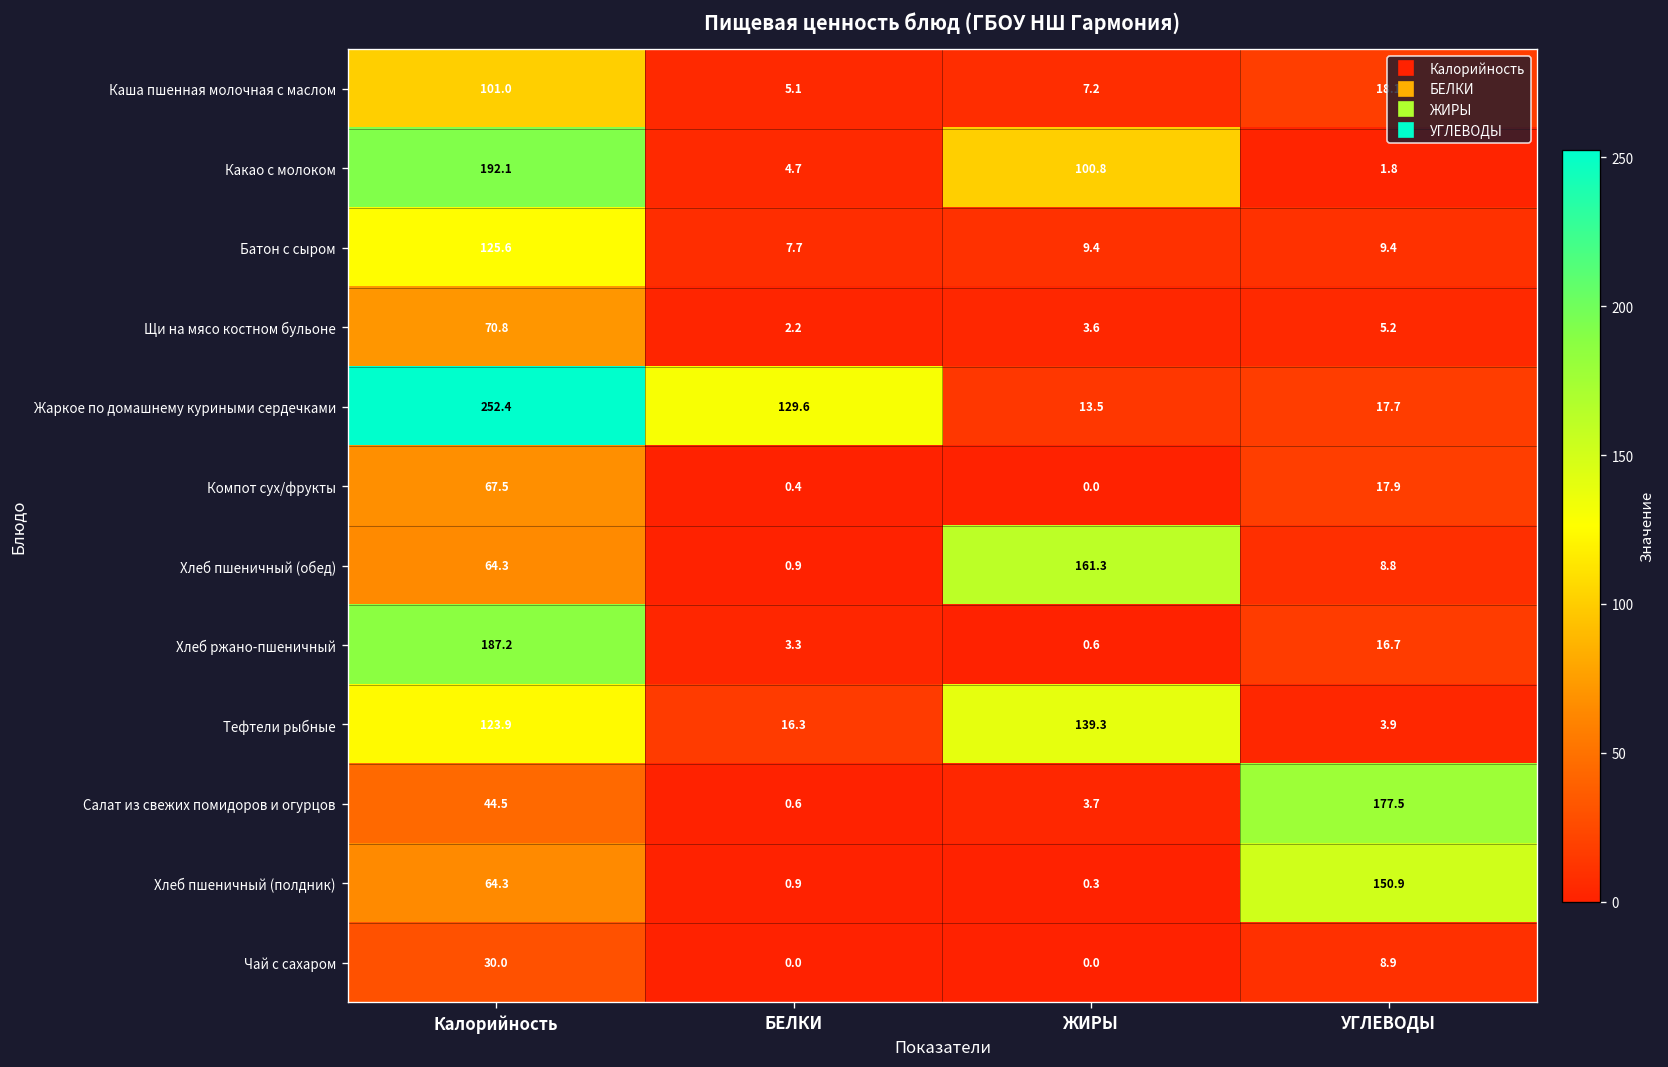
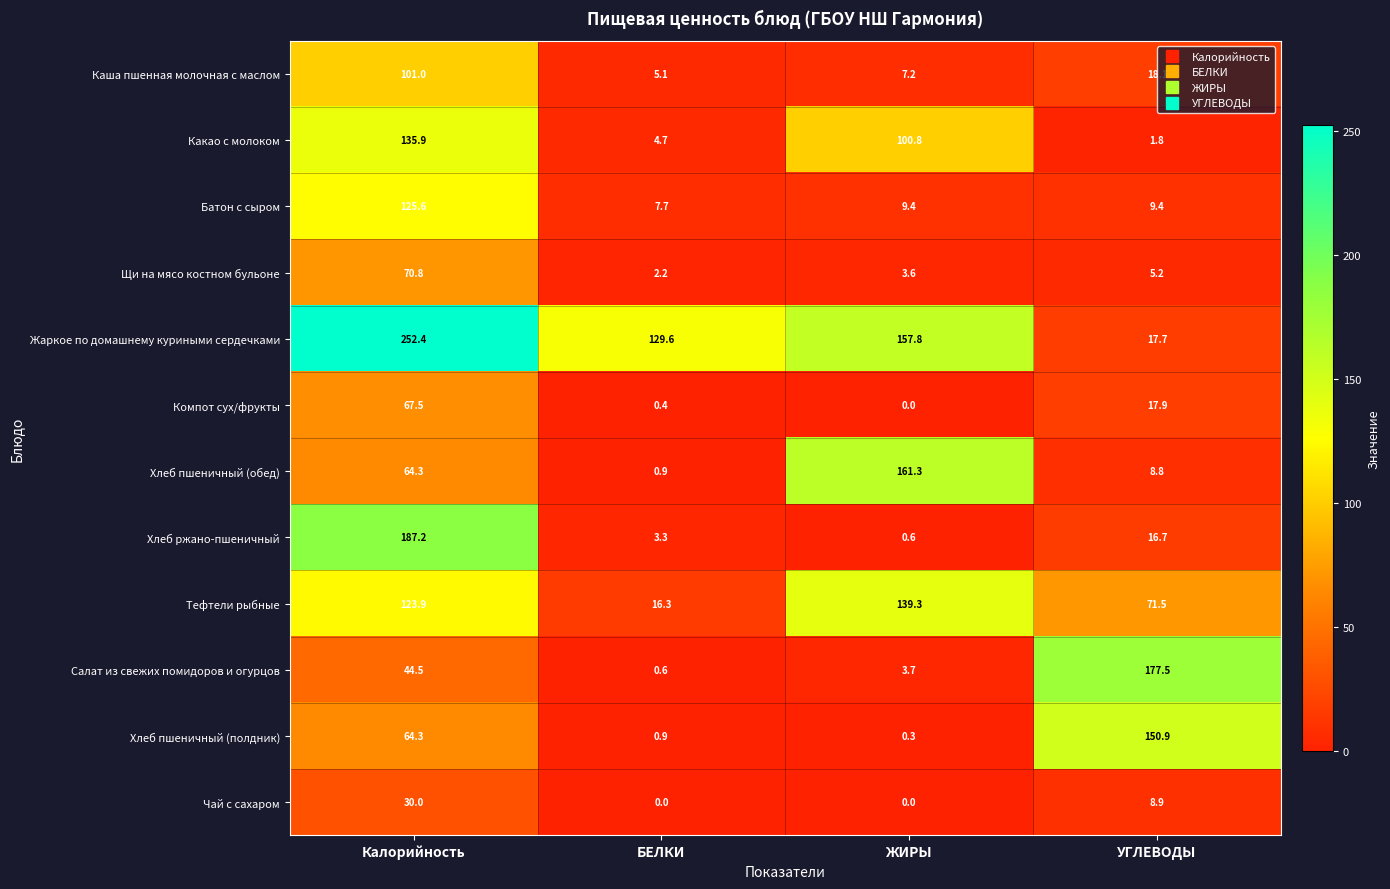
  {
    "Каша пшенная молочная с маслом": {
      "Калорийность": 101.0,
      "БЕЛКИ": 5.1,
      "ЖИРЫ": 7.2
    },
    "Какао с молоком": {
-     "Калорийность": 192.1,
+     "Калорийность": 135.9,
      "БЕЛКИ": 4.7,
      "ЖИРЫ": 100.8,
      "УГЛЕВОДЫ": 1.8
    },
    "Батон с сыром": {
      "Калорийность": 125.6,
      "БЕЛКИ": 7.7,
      "ЖИРЫ": 9.4,
      "УГЛЕВОДЫ": 9.4
    },
    "Щи на мясо костном бульоне": {
      "Калорийность": 70.8,
      "БЕЛКИ": 2.2,
      "ЖИРЫ": 3.6,
      "УГЛЕВОДЫ": 5.2
    },
    "Жаркое по домашнему куриными сердечками": {
      "Калорийность": 252.4,
      "БЕЛКИ": 129.6,
-     "ЖИРЫ": 13.5,
+     "ЖИРЫ": 157.8,
      "УГЛЕВОДЫ": 17.7
    },
    "Компот сух/фрукты": {
      "Калорийность": 67.5,
      "БЕЛКИ": 0.4,
      "ЖИРЫ": 0.0,
      "УГЛЕВОДЫ": 17.9
    },
    "Хлеб пшеничный (обед)": {
      "Калорийность": 64.3,
      "БЕЛКИ": 0.9,
      "ЖИРЫ": 161.3,
      "УГЛЕВОДЫ": 8.8
    },
    "Хлеб ржано-пшеничный": {
      "Калорийность": 187.2,
      "БЕЛКИ": 3.3,
      "ЖИРЫ": 0.6,
      "УГЛЕВОДЫ": 16.7
    },
    "Тефтели рыбные": {
      "Калорийность": 123.9,
      "БЕЛКИ": 16.3,
      "ЖИРЫ": 139.3,
-     "УГЛЕВОДЫ": 3.9
+     "УГЛЕВОДЫ": 71.5
    },
    "Салат из свежих помидоров и огурцов": {
      "Калорийность": 44.5,
      "БЕЛКИ": 0.6,
      "ЖИРЫ": 3.7,
      "УГЛЕВОДЫ": 177.5
    },
    "Хлеб пшеничный (полдник)": {
      "Калорийность": 64.3,
      "БЕЛКИ": 0.9,
      "ЖИРЫ": 0.3,
      "УГЛЕВОДЫ": 150.9
    },
    "Чай с сахаром": {
      "Калорийность": 30.0,
      "БЕЛКИ": 0.0,
      "ЖИРЫ": 0.0,
      "УГЛЕВОДЫ": 8.9
    }
  }
